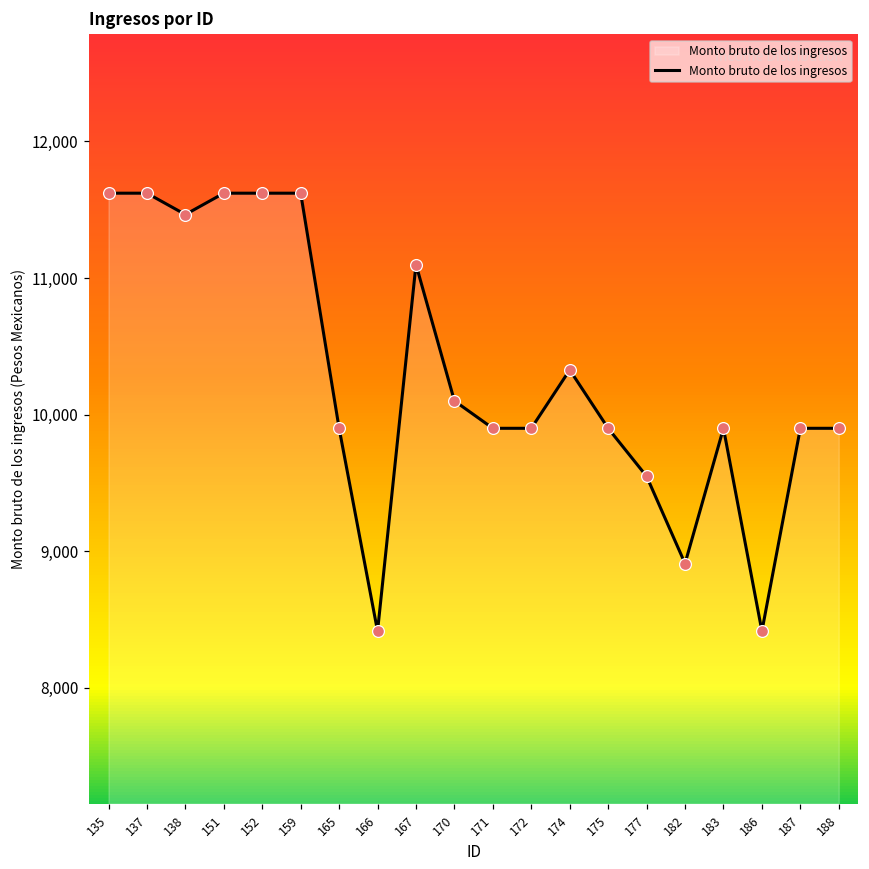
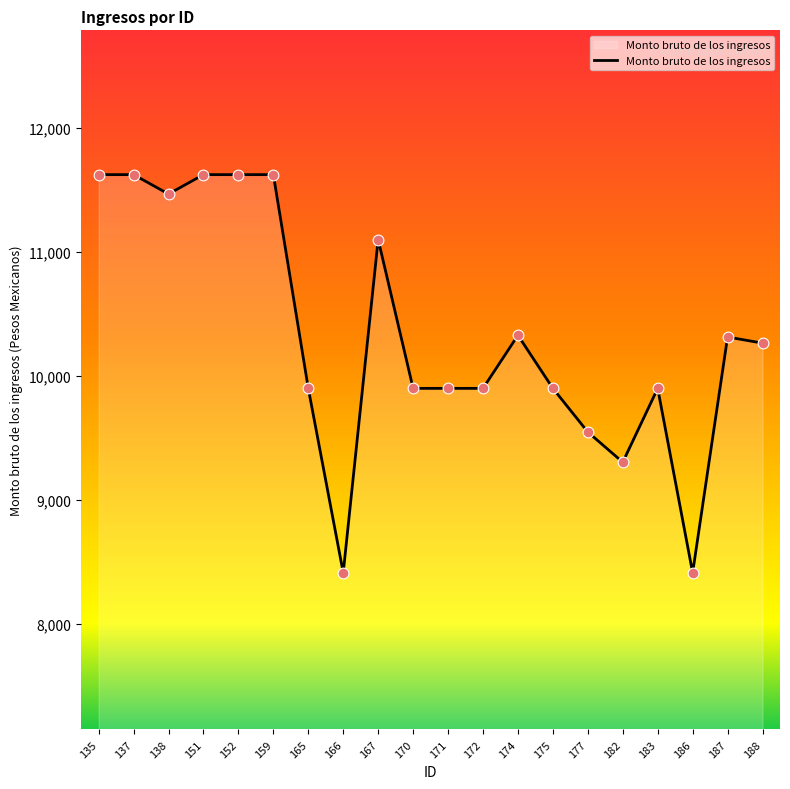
  {
    "135": "11,620",
    "137": "11,620",
    "138": "11,470",
    "151": "11,620",
    "152": "11,620",
    "159": "11,620",
    "165": "9,900",
    "166": "8,420",
    "167": "11,100",
-   "170": "10,100",
+   "170": "9,900",
    "171": "9,900",
    "172": "9,900",
    "174": "10,330",
    "175": "9,900",
    "177": "9,550",
-   "182": "8,910",
+   "182": "9,310",
    "183": "9,900",
    "186": "8,420",
-   "187": "9,900",
-   "188": "9,900"
+   "187": "10,310",
+   "188": "10,260"
  }
